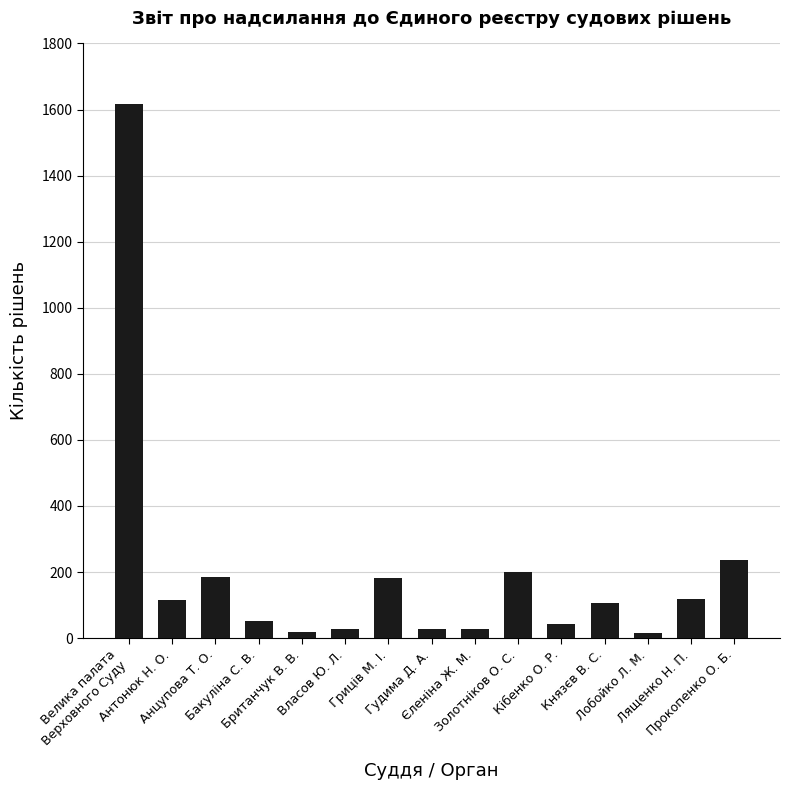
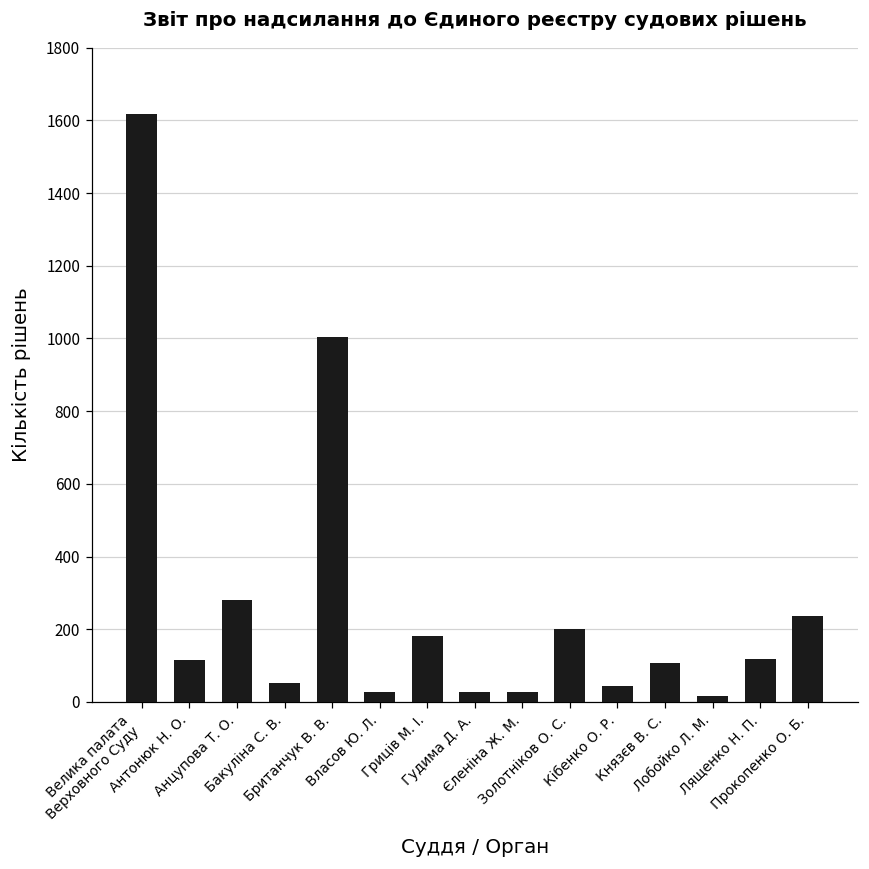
  {
    "Велика палата Верховного Суду": 1620,
    "Антонюк Н. О.": 120,
-   "Анцупова Т. О.": 190,
+   "Анцупова Т. О.": 280,
    "Бакуліна С. В.": 50,
-   "Британчук В. В.": 20,
+   "Британчук В. В.": 1010,
    "Власов Ю. Л.": 30,
    "Гриців М. І.": 180,
    "Гудима Д. А.": 30,
    "Єленіна Ж. М.": 30,
    "Золотніков О. С.": 200,
    "Кібенко О. Р.": 40,
    "Князєв В. С.": 110,
    "Лобойко Л. М.": 20,
    "Лященко Н. П.": 120,
    "Прокопенко О. Б.": 240
  }
